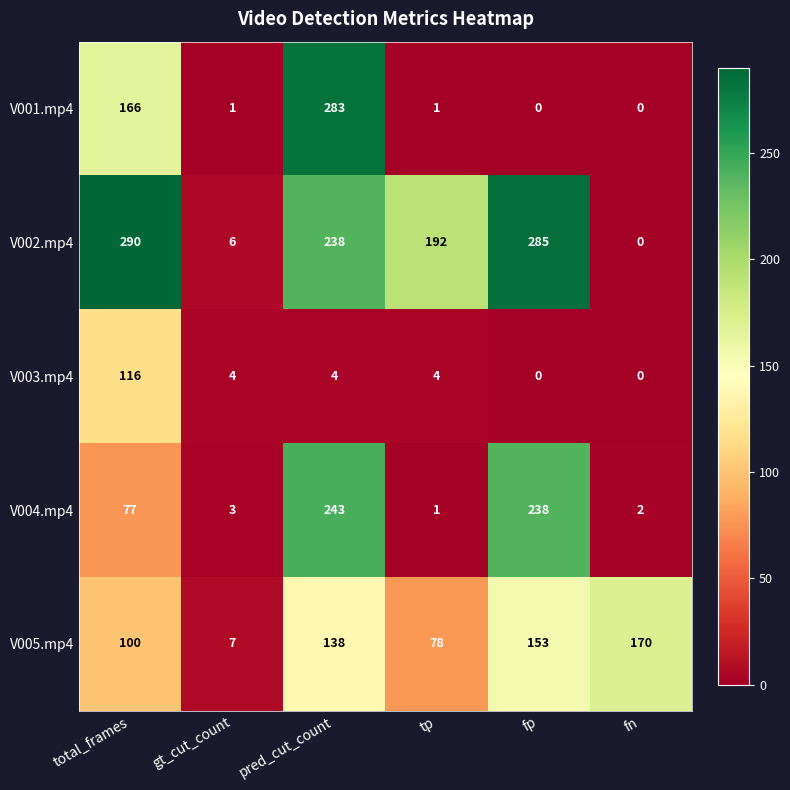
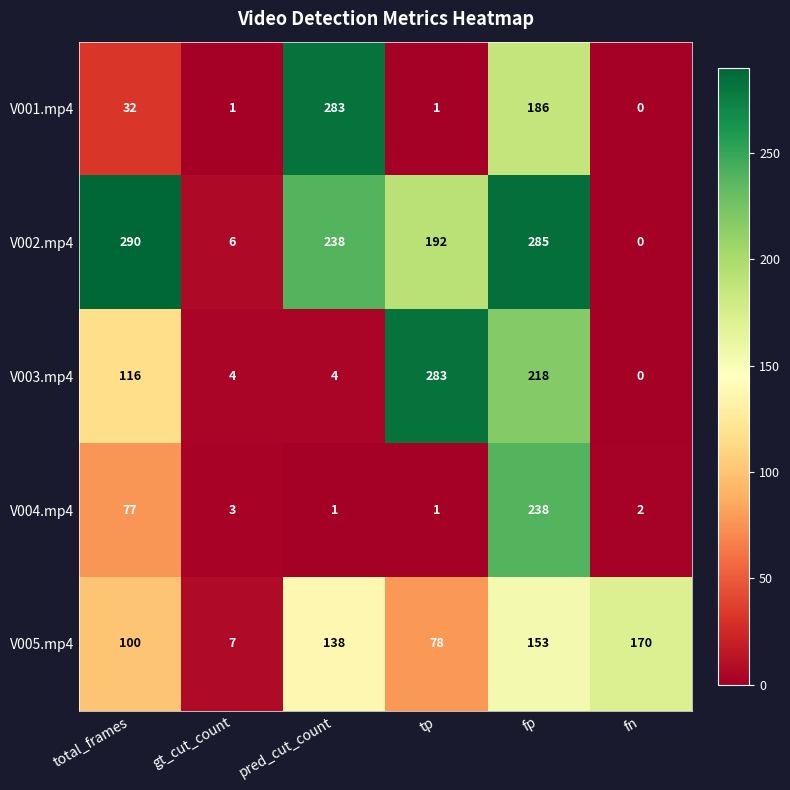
  {
    "V001.mp4": {
-     "total_frames": 166,
+     "total_frames": 32,
      "gt_cut_count": 1,
      "pred_cut_count": 283,
      "tp": 1,
-     "fp": 0,
+     "fp": 186,
      "fn": 0
    },
    "V002.mp4": {
      "total_frames": 290,
      "gt_cut_count": 6,
      "pred_cut_count": 238,
      "tp": 192,
      "fp": 285,
      "fn": 0
    },
    "V003.mp4": {
      "total_frames": 116,
      "gt_cut_count": 4,
      "pred_cut_count": 4,
-     "tp": 4,
-     "fp": 0,
+     "tp": 283,
+     "fp": 218,
      "fn": 0
    },
    "V004.mp4": {
      "total_frames": 77,
      "gt_cut_count": 3,
-     "pred_cut_count": 243,
+     "pred_cut_count": 1,
      "tp": 1,
      "fp": 238,
      "fn": 2
    },
    "V005.mp4": {
      "total_frames": 100,
      "gt_cut_count": 7,
      "pred_cut_count": 138,
      "tp": 78,
      "fp": 153,
      "fn": 170
    }
  }
